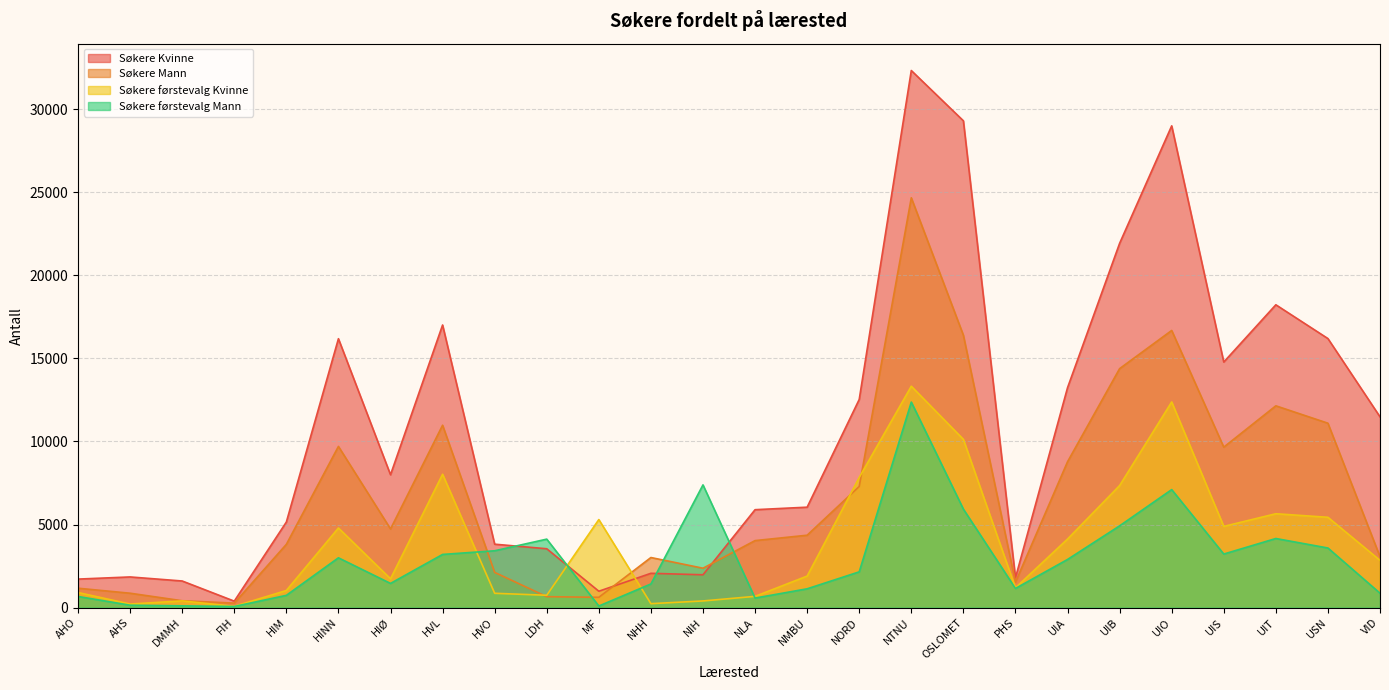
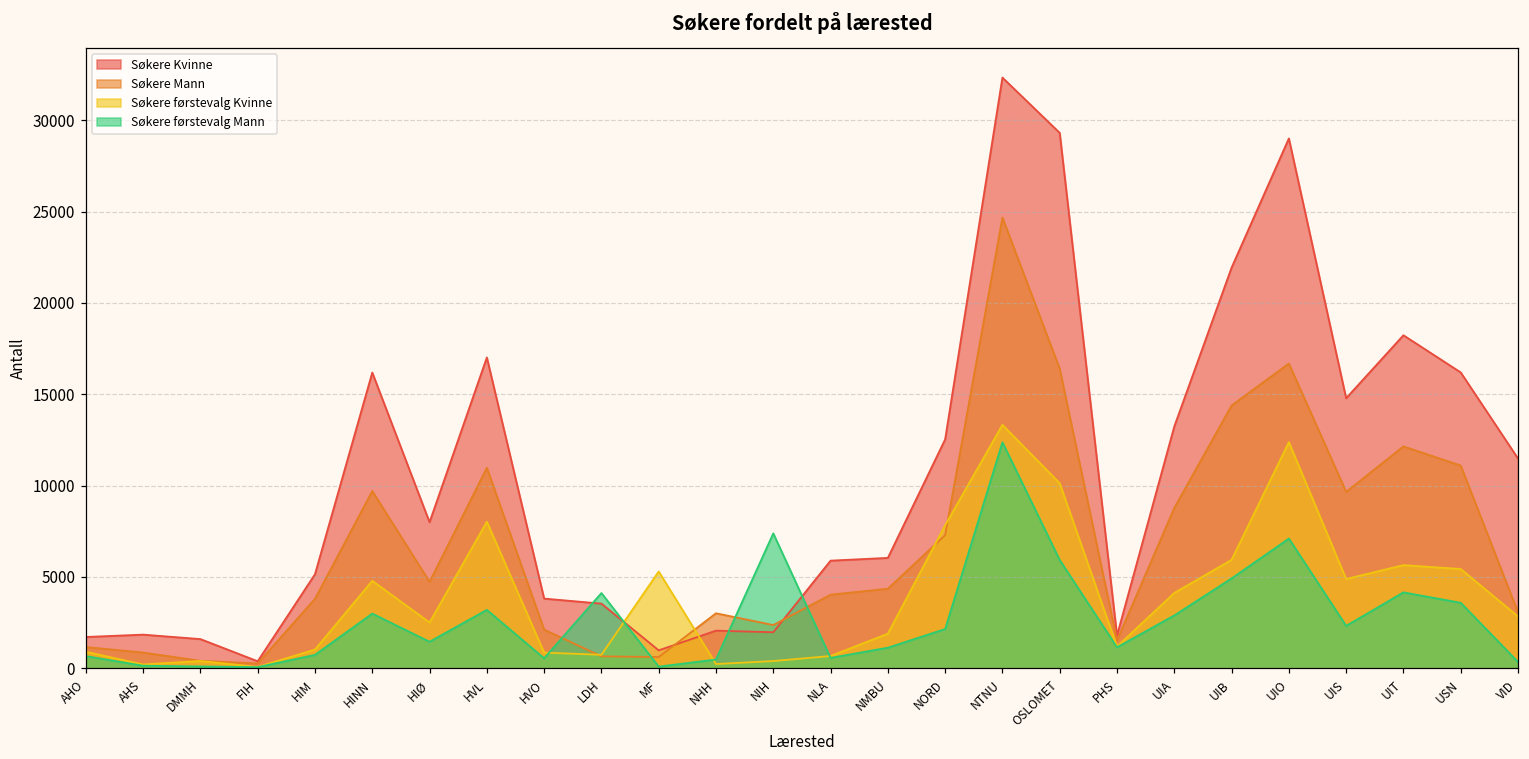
  {
    "Søkere førstevalg Kvinne": {
      "AHO": 900,
      "HIM": 1000,
      "HINN": 4800,
-     "HIØ": 1700,
+     "HIØ": 2500,
      "HVL": 8000,
      "HVO": 900,
      "MF": 5300,
      "NHH": 200,
      "NIH": 400,
      "NMBU": 1900,
      "NORD": 7800,
      "NTNU": 13300,
      "OSLOMET": 10100,
      "UIA": 4100,
-     "UIB": 7300,
+     "UIB": 5900,
      "UIO": 12400,
      "UIS": 4900,
      "UIT": 5700,
      "USN": 5400,
      "VID": 2800
    },
    "Søkere førstevalg Mann": {
      "AHO": 700,
      "DMMH": 100,
      "HIM": 700,
      "HINN": 3000,
      "HIØ": 1500,
      "HVL": 3200,
-     "HVO": 3400,
+     "HVO": 600,
      "LDH": 4100,
      "MF": 100,
-     "NHH": 1400,
+     "NHH": 500,
      "NIH": 7400,
      "NMBU": 1100,
      "NORD": 2200,
      "NTNU": 12400,
      "OSLOMET": 5900,
      "UIA": 2900,
      "UIB": 4900,
      "UIO": 7100,
-     "UIS": 3200,
+     "UIS": 2300,
      "UIT": 4200,
      "USN": 3600,
-     "VID": 900
+     "VID": 400
    }
  }
